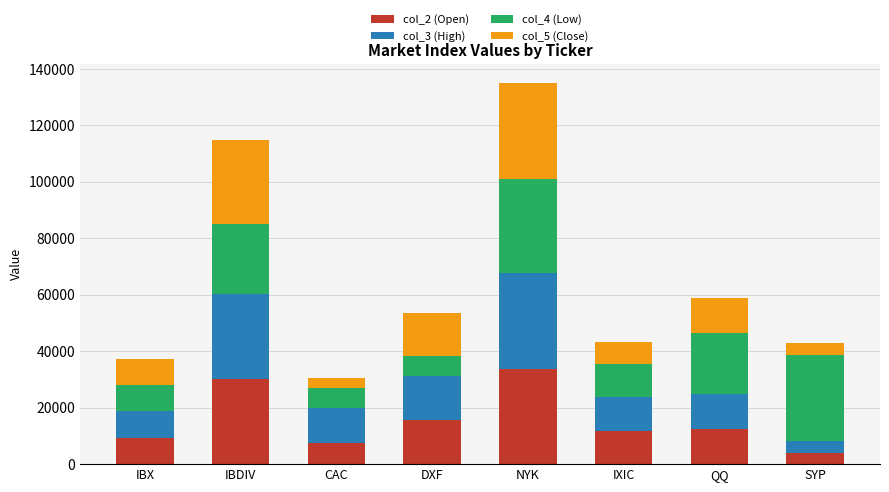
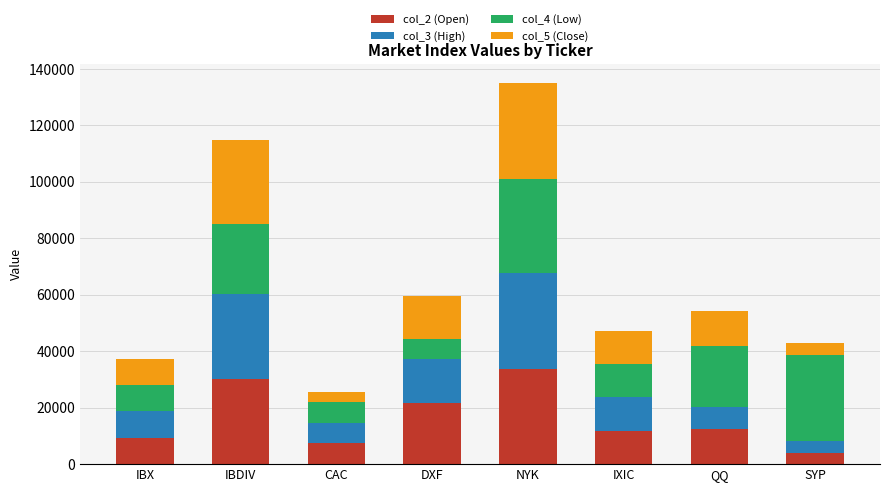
  {
    "col_2 (Open)": {
      "IBX": 9000,
      "IBDIV": 30000,
      "CAC": 7000,
-     "DXF": 16000,
+     "DXF": 22000,
      "NYK": 34000,
      "IXIC": 12000,
      "QQ": 12000,
      "SYP": 4000
    },
    "col_3 (High)": {
      "IBX": 9000,
      "IBDIV": 30000,
-     "CAC": 12000,
+     "CAC": 7000,
      "DXF": 16000,
      "NYK": 34000,
      "IXIC": 12000,
-     "QQ": 12000,
+     "QQ": 8000,
      "SYP": 4000
    },
    "col_4 (Low)": {
      "IBX": 9000,
      "IBDIV": 25000,
      "CAC": 7000,
      "DXF": 7000,
      "NYK": 34000,
      "IXIC": 12000,
      "QQ": 22000,
      "SYP": 30000
    },
    "col_5 (Close)": {
      "IBX": 9000,
      "IBDIV": 30000,
      "CAC": 3000,
      "DXF": 15000,
      "NYK": 34000,
-     "IXIC": 8000,
+     "IXIC": 12000,
      "QQ": 12000,
      "SYP": 4000
    }
  }
